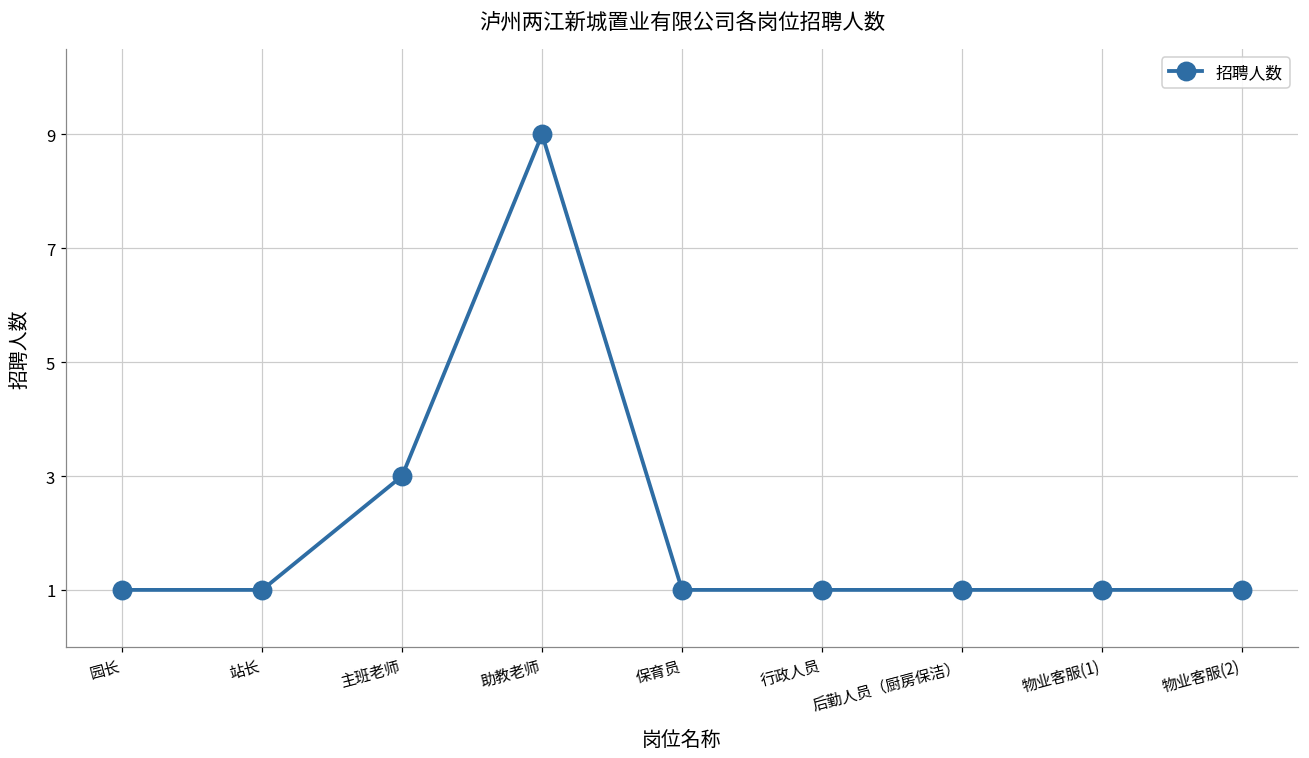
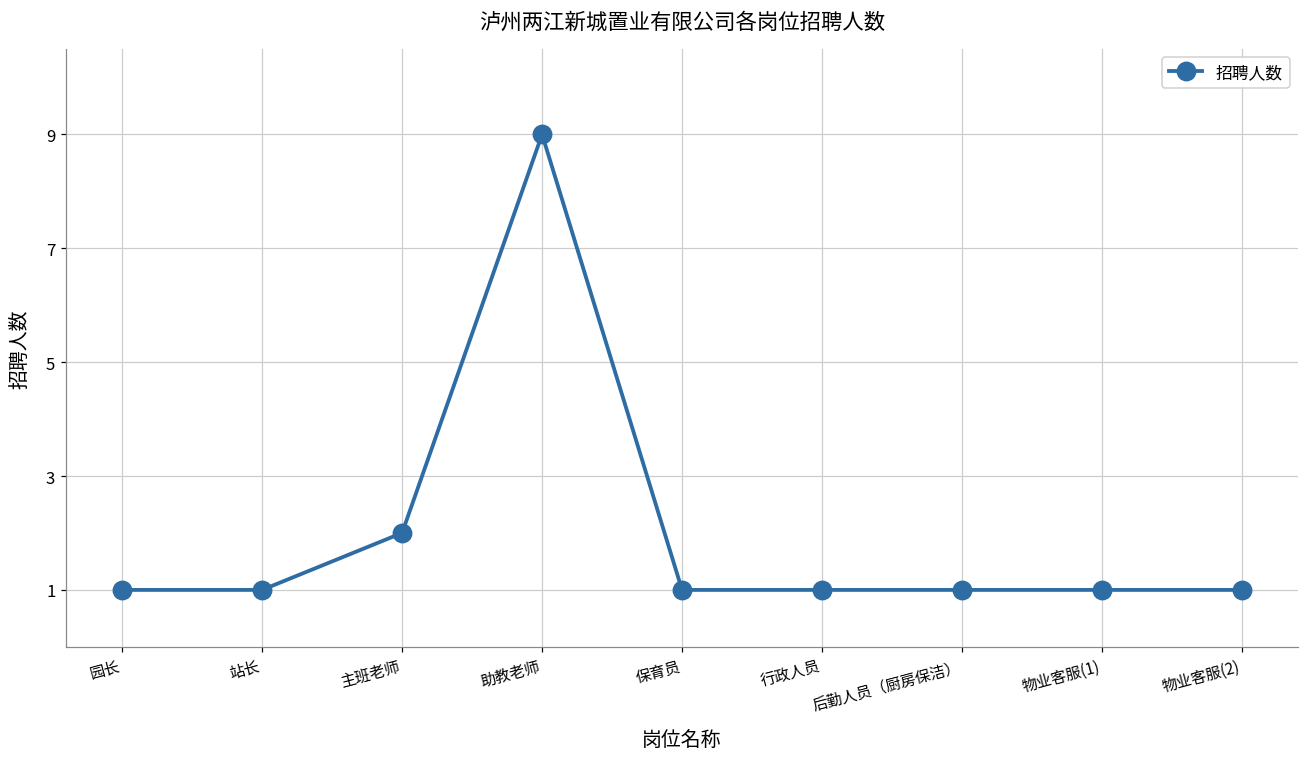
  {
    "园长": 1,
    "站长": 1,
-   "主班老师": 3,
+   "主班老师": 2,
    "助教老师": 9,
    "保育员": 1,
    "行政人员": 1,
    "后勤人员（厨房保洁）": 1,
    "物业客服(1)": 1,
    "物业客服(2)": 1
  }
